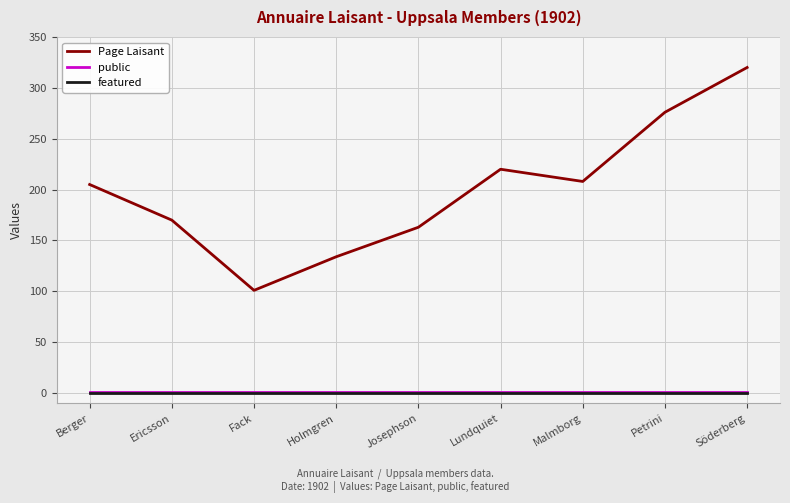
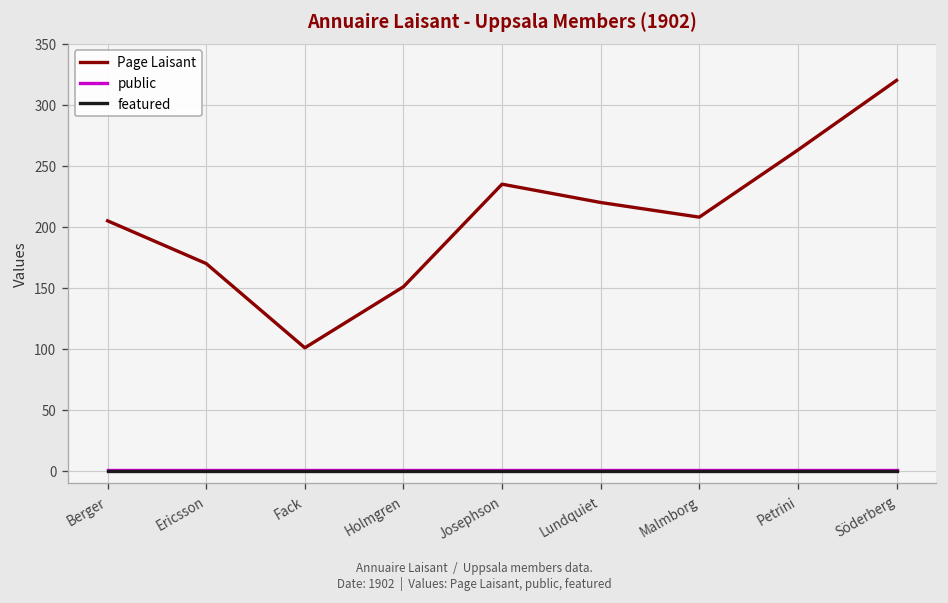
  {
    "Page Laisant": {
      "Berger": 205,
      "Ericsson": 170,
      "Fack": 101,
-     "Holmgren": 134,
-     "Josephson": 163,
+     "Holmgren": 151,
+     "Josephson": 235,
      "Lundquiet": 220,
      "Malmborg": 208,
-     "Petrini": 276,
+     "Petrini": 263,
      "Söderberg": 320
    }
  }
